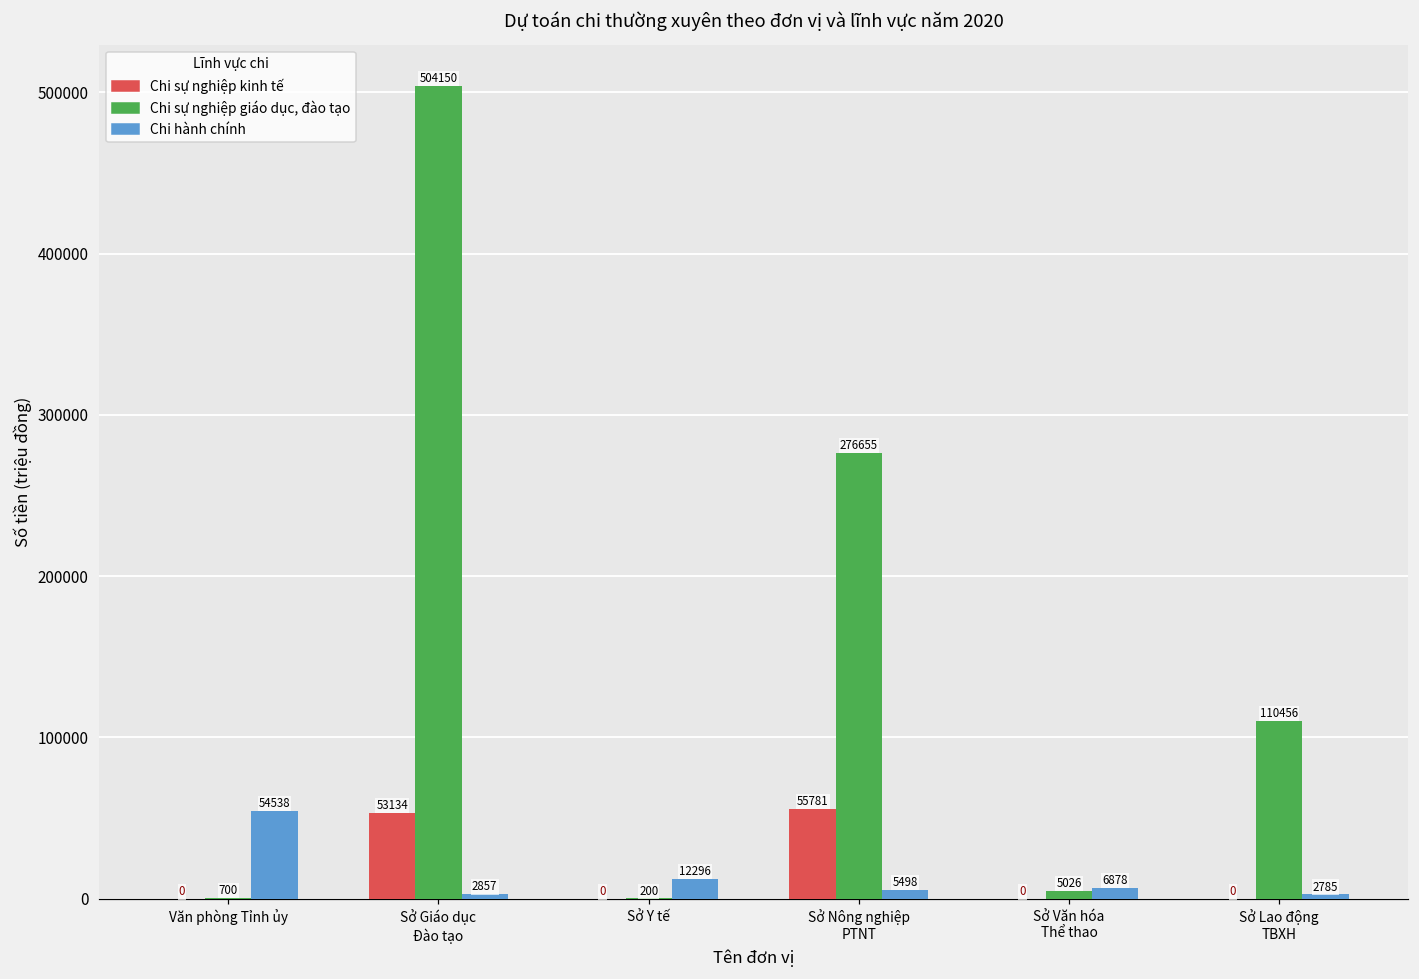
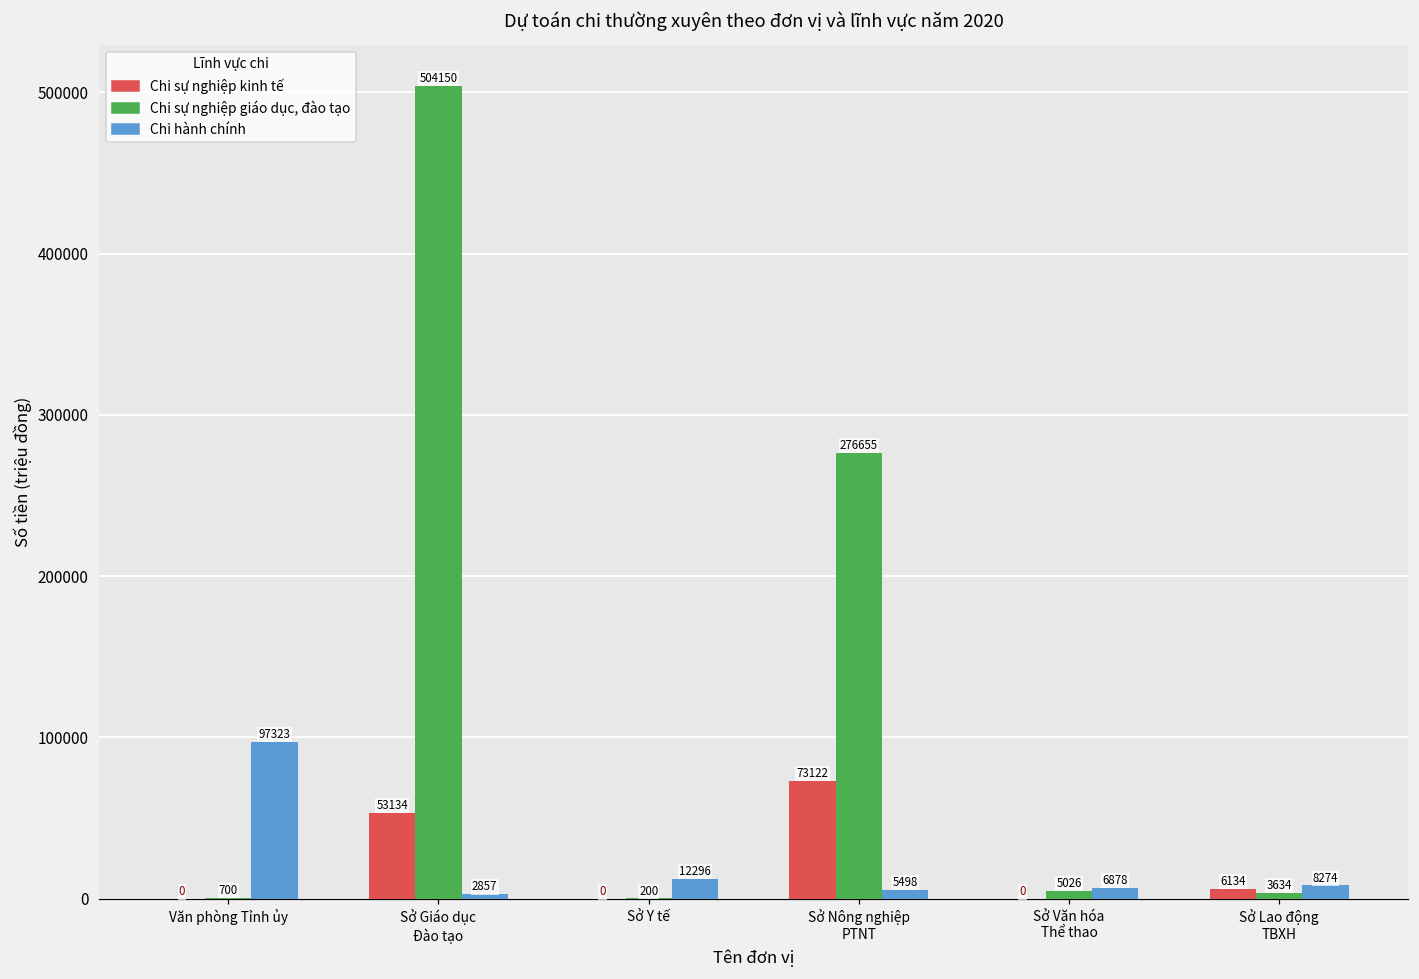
  {
    "Chi sự nghiệp kinh tế": {
-     "Sở Nông nghiệp PTNT": 55781,
-     "Sở Lao động TBXH": 0
+     "Sở Nông nghiệp PTNT": 73122,
+     "Sở Lao động TBXH": 6134
    },
    "Chi sự nghiệp giáo dục, đào tạo": {
-     "Sở Lao động TBXH": 110456
+     "Sở Lao động TBXH": 3634
    },
    "Chi hành chính": {
-     "Văn phòng Tỉnh ủy": 54538,
-     "Sở Lao động TBXH": 2785
+     "Văn phòng Tỉnh ủy": 97323,
+     "Sở Lao động TBXH": 8274
    }
  }
